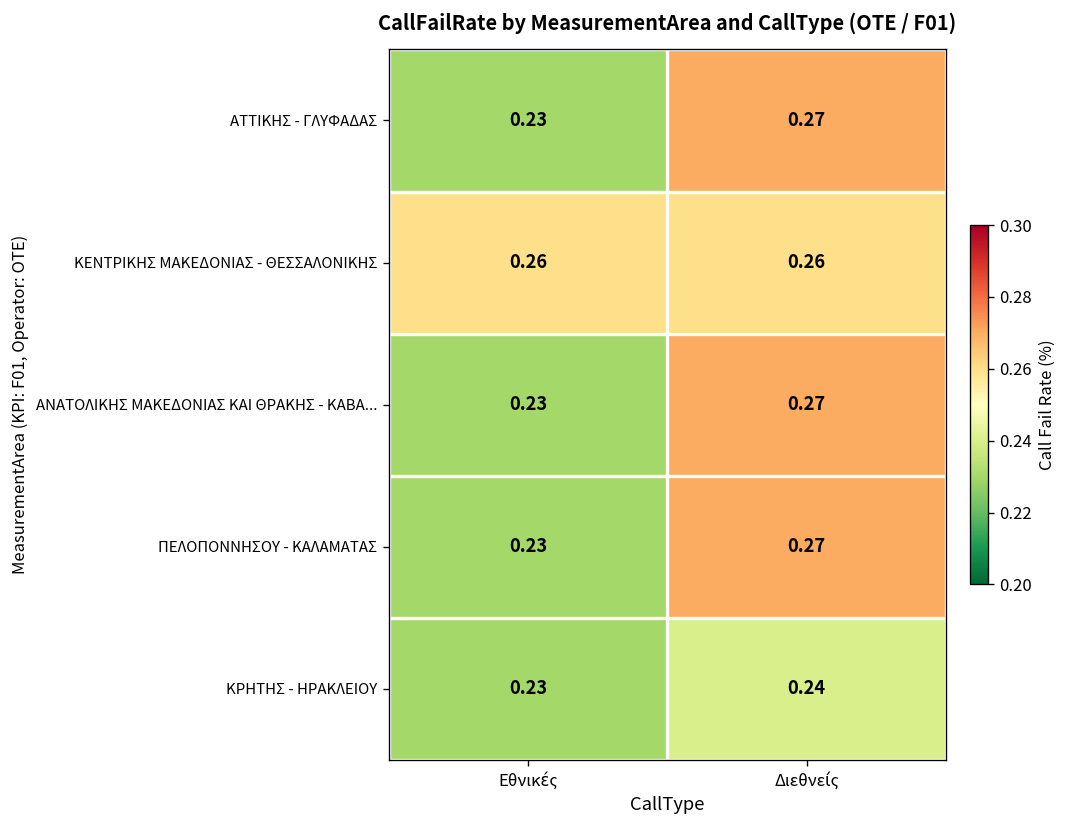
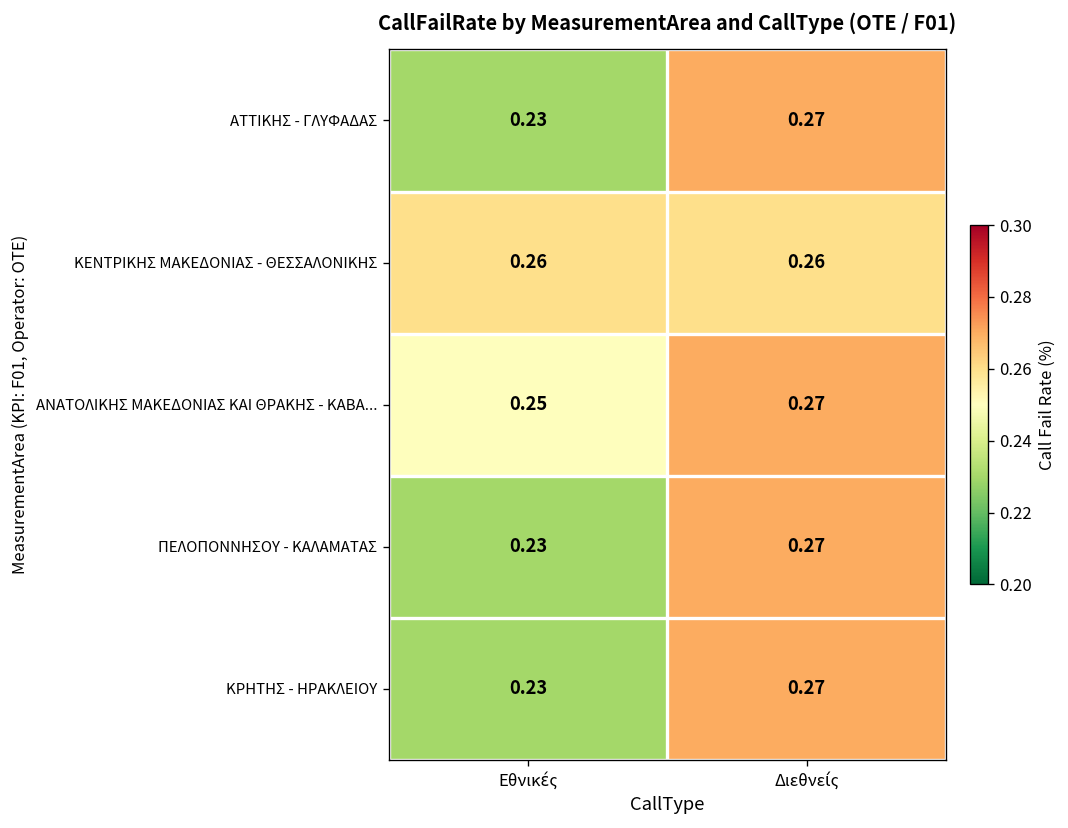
  {
    "ΑΤΤΙΚΗΣ - ΓΛΥΦΑΔΑΣ": {
      "Εθνικές": 0.23,
      "Διεθνείς": 0.27
    },
    "ΚΕΝΤΡΙΚΗΣ ΜΑΚΕΔΟΝΙΑΣ - ΘΕΣΣΑΛΟΝΙΚΗΣ": {
      "Εθνικές": 0.26,
      "Διεθνείς": 0.26
    },
    "ΑΝΑΤΟΛΙΚΗΣ ΜΑΚΕΔΟΝΙΑΣ ΚΑΙ ΘΡΑΚΗΣ - ΚΑΒΑ...": {
-     "Εθνικές": 0.23,
+     "Εθνικές": 0.25,
      "Διεθνείς": 0.27
    },
    "ΠΕΛΟΠΟΝΝΗΣΟΥ - ΚΑΛΑΜΑΤΑΣ": {
      "Εθνικές": 0.23,
      "Διεθνείς": 0.27
    },
    "ΚΡΗΤΗΣ - ΗΡΑΚΛΕΙΟΥ": {
      "Εθνικές": 0.23,
-     "Διεθνείς": 0.24
+     "Διεθνείς": 0.27
    }
  }
